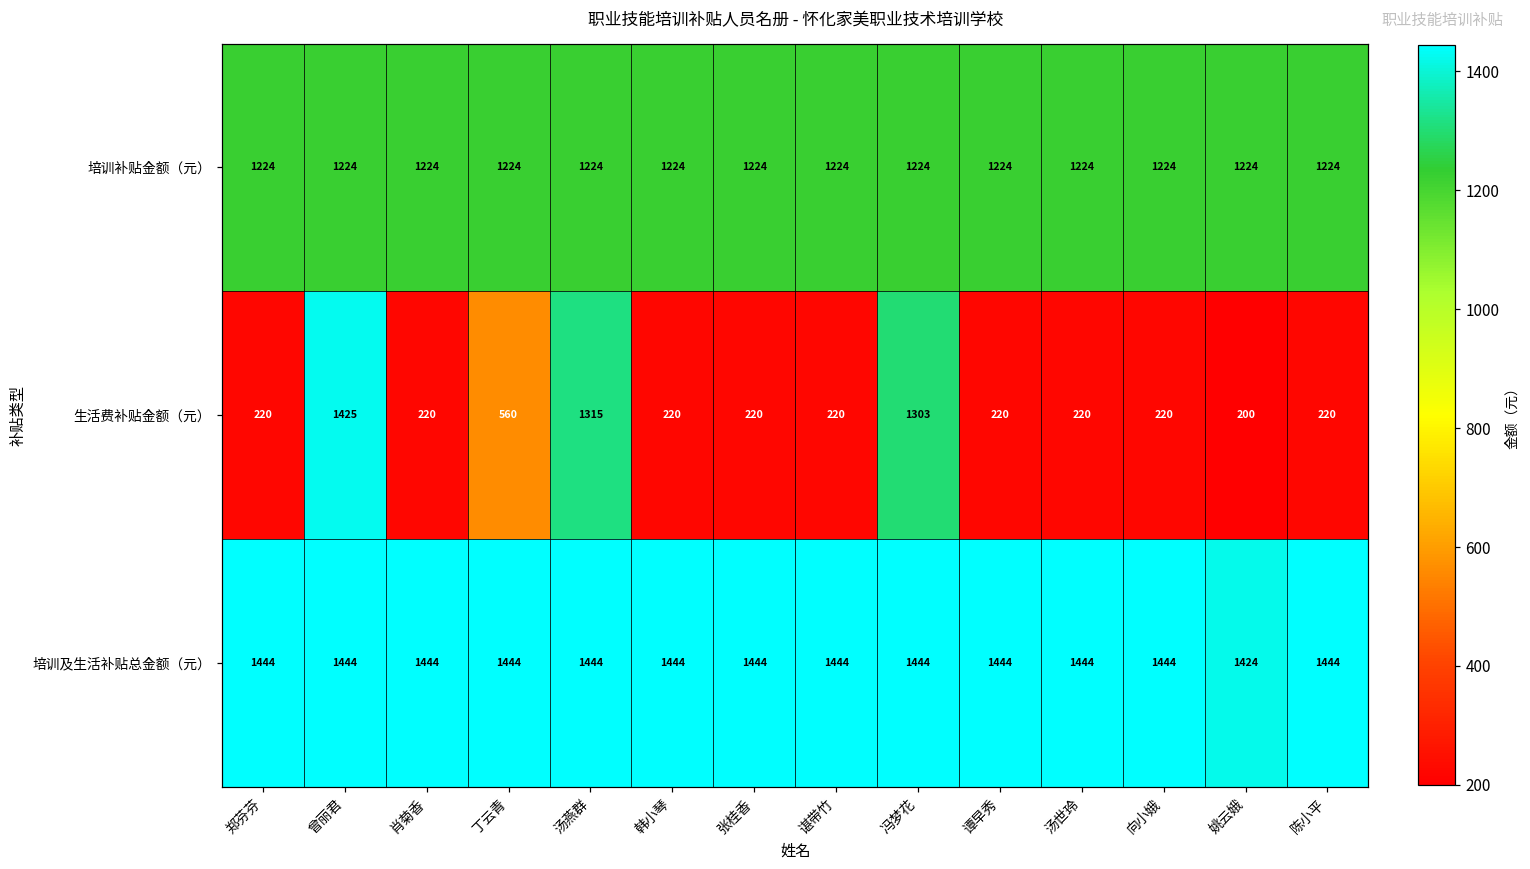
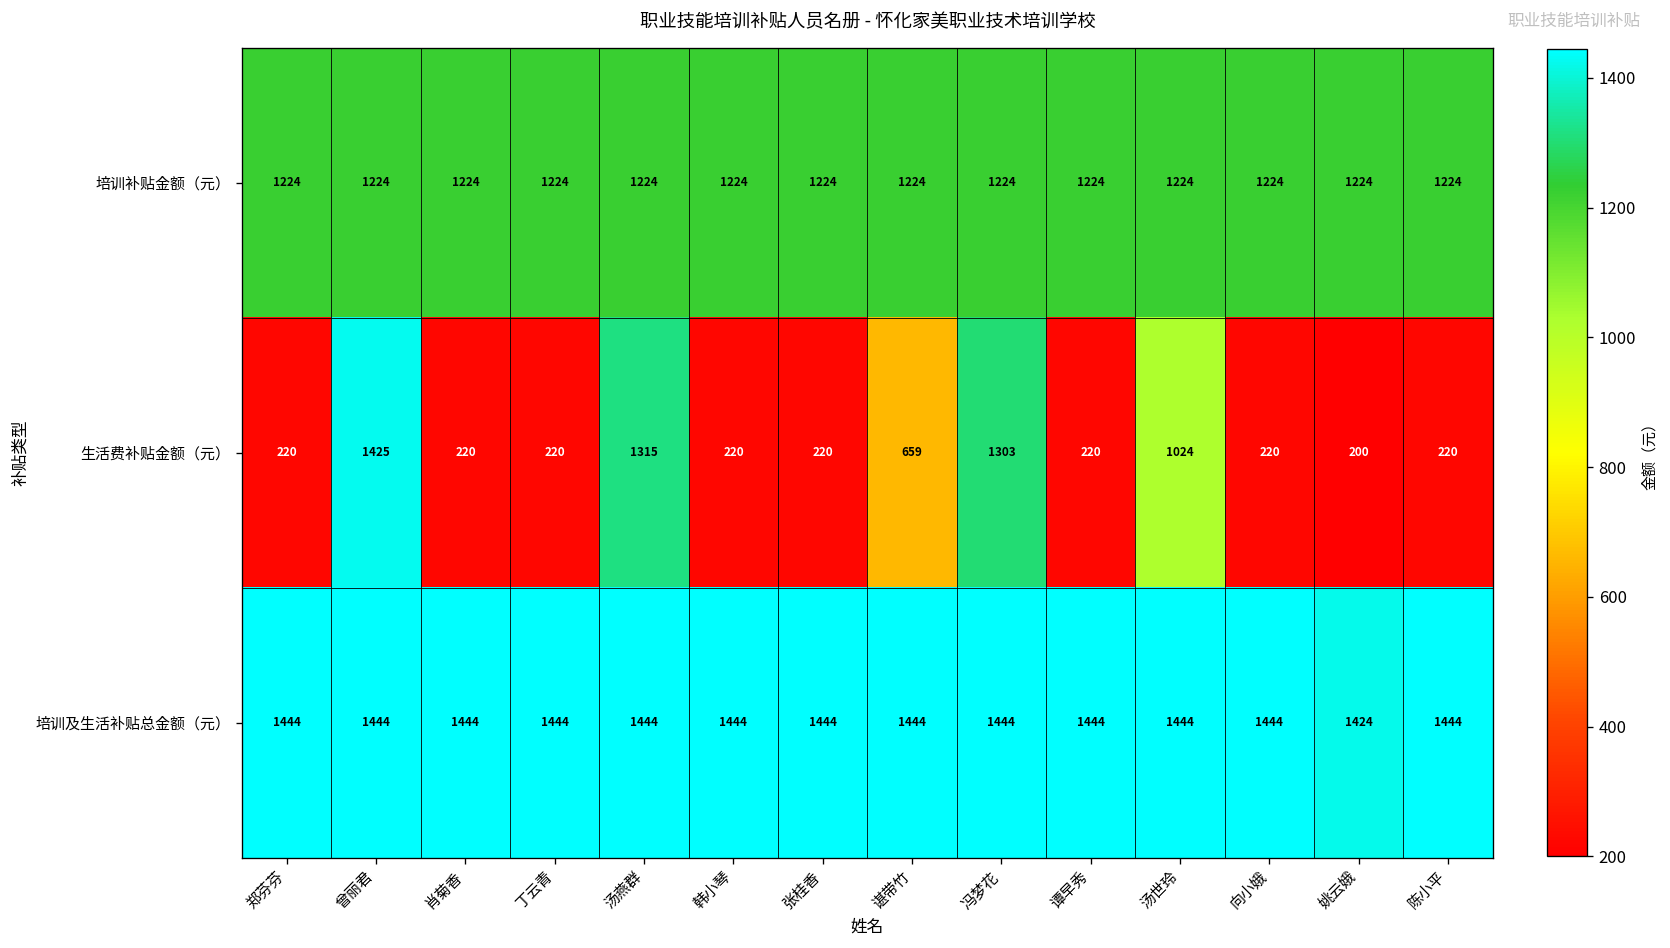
  {
    "培训补贴金额（元）": {
      "郑芬芬": 1224,
      "曾丽君": 1224,
      "肖菊香": 1224,
      "丁云青": 1224,
      "汤燕群": 1224,
      "韩小琴": 1224,
      "张桂香": 1224,
      "谌带竹": 1224,
      "冯梦花": 1224,
      "谭早秀": 1224,
      "汤世玲": 1224,
      "向小娥": 1224,
      "姚云娥": 1224,
      "陈小平": 1224
    },
    "生活费补贴金额（元）": {
      "郑芬芬": 220,
      "曾丽君": 1425,
      "肖菊香": 220,
-     "丁云青": 560,
+     "丁云青": 220,
      "汤燕群": 1315,
      "韩小琴": 220,
      "张桂香": 220,
-     "谌带竹": 220,
+     "谌带竹": 659,
      "冯梦花": 1303,
      "谭早秀": 220,
-     "汤世玲": 220,
+     "汤世玲": 1024,
      "向小娥": 220,
      "姚云娥": 200,
      "陈小平": 220
    },
    "培训及生活补贴总金额（元）": {
      "郑芬芬": 1444,
      "曾丽君": 1444,
      "肖菊香": 1444,
      "丁云青": 1444,
      "汤燕群": 1444,
      "韩小琴": 1444,
      "张桂香": 1444,
      "谌带竹": 1444,
      "冯梦花": 1444,
      "谭早秀": 1444,
      "汤世玲": 1444,
      "向小娥": 1444,
      "姚云娥": 1424,
      "陈小平": 1444
    }
  }
